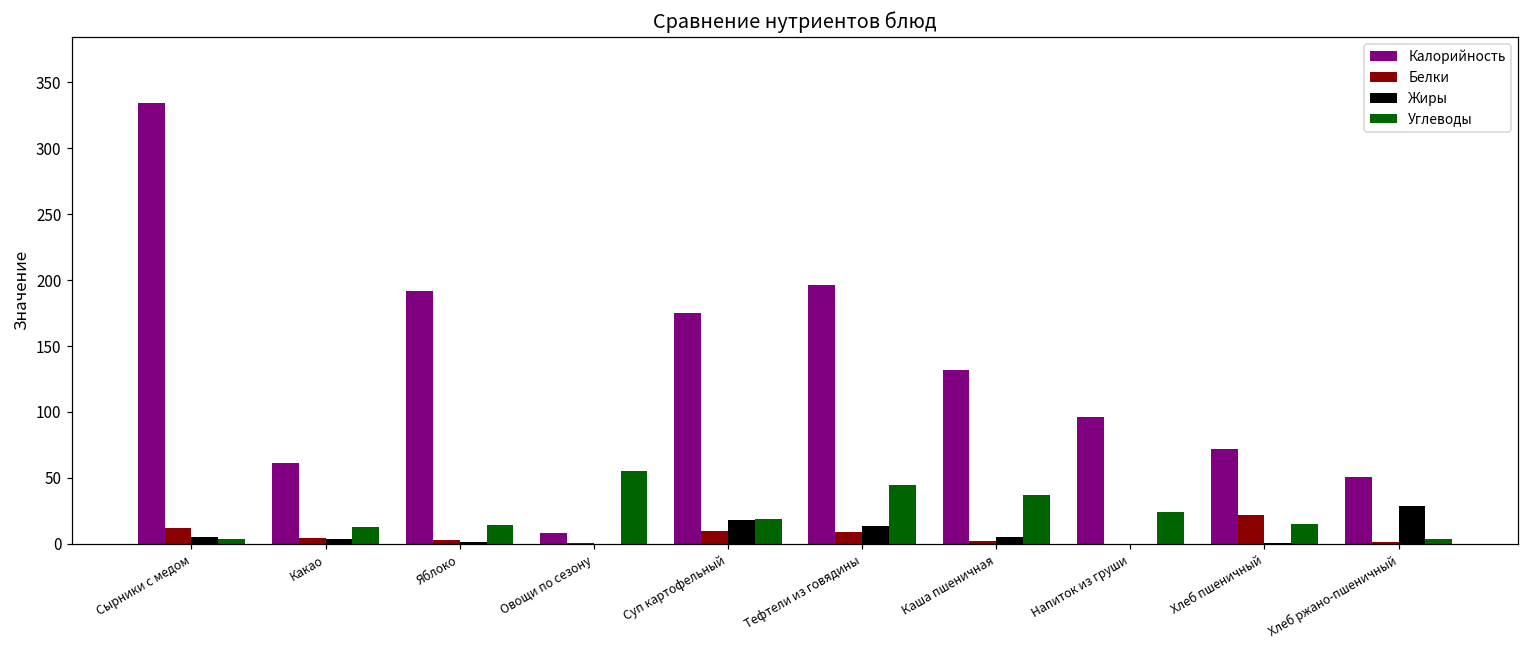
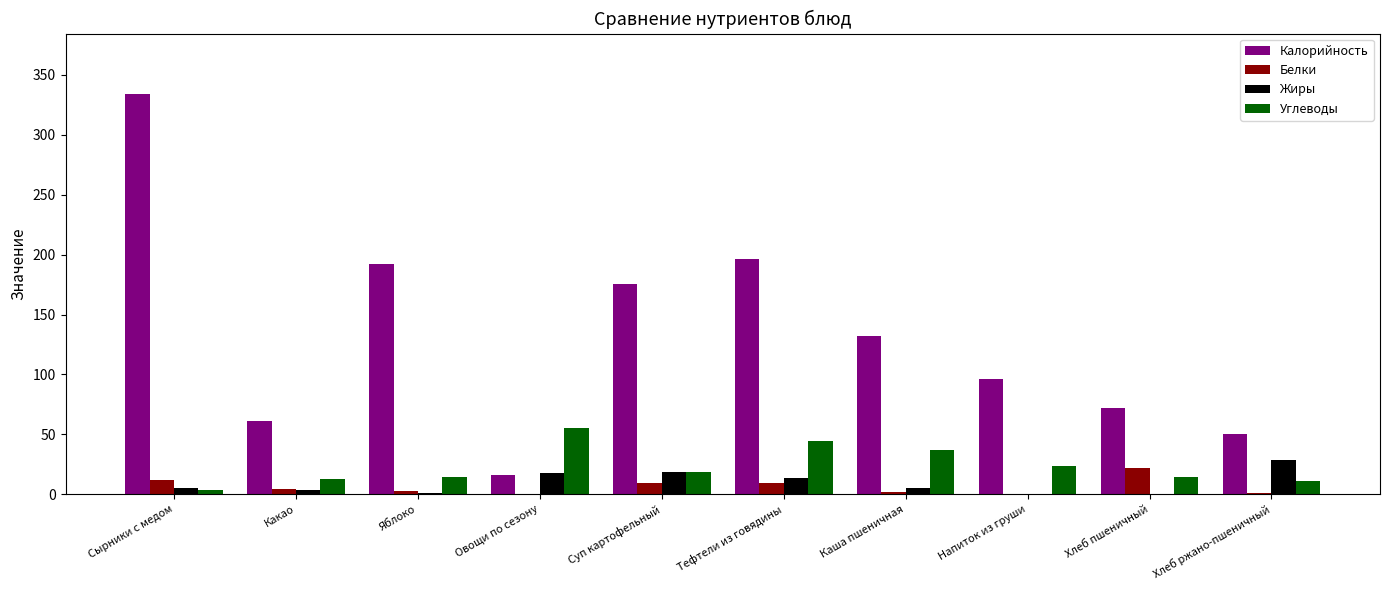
  {
    "Калорийность": {
      "Сырники с медом": 334,
      "Какао": 61,
      "Яблоко": 192,
-     "Овощи по сезону": 8,
+     "Овощи по сезону": 16,
      "Суп картофельный": 175,
      "Тефтели из говядины": 196,
      "Каша пшеничная": 132,
      "Напиток из груши": 96,
      "Хлеб пшеничный": 72,
      "Хлеб ржано-пшеничный": 50
    },
    "Белки": {
      "Сырники с медом": 12,
      "Какао": 5,
      "Яблоко": 3,
      "Суп картофельный": 10,
      "Тефтели из говядины": 9,
      "Каша пшеничная": 2,
      "Напиток из груши": 0,
      "Хлеб пшеничный": 22
    },
    "Жиры": {
      "Сырники с медом": 5,
      "Какао": 4,
-     "Овощи по сезону": 0,
+     "Овощи по сезону": 18,
      "Суп картофельный": 18,
      "Тефтели из говядины": 14,
      "Каша пшеничная": 5,
      "Напиток из груши": 0,
      "Хлеб ржано-пшеничный": 29
    },
    "Углеводы": {
      "Сырники с медом": 4,
      "Какао": 13,
      "Яблоко": 14,
      "Овощи по сезону": 55,
      "Суп картофельный": 19,
      "Тефтели из говядины": 45,
      "Каша пшеничная": 37,
      "Напиток из груши": 24,
      "Хлеб пшеничный": 15,
-     "Хлеб ржано-пшеничный": 4
+     "Хлеб ржано-пшеничный": 11
    }
  }
